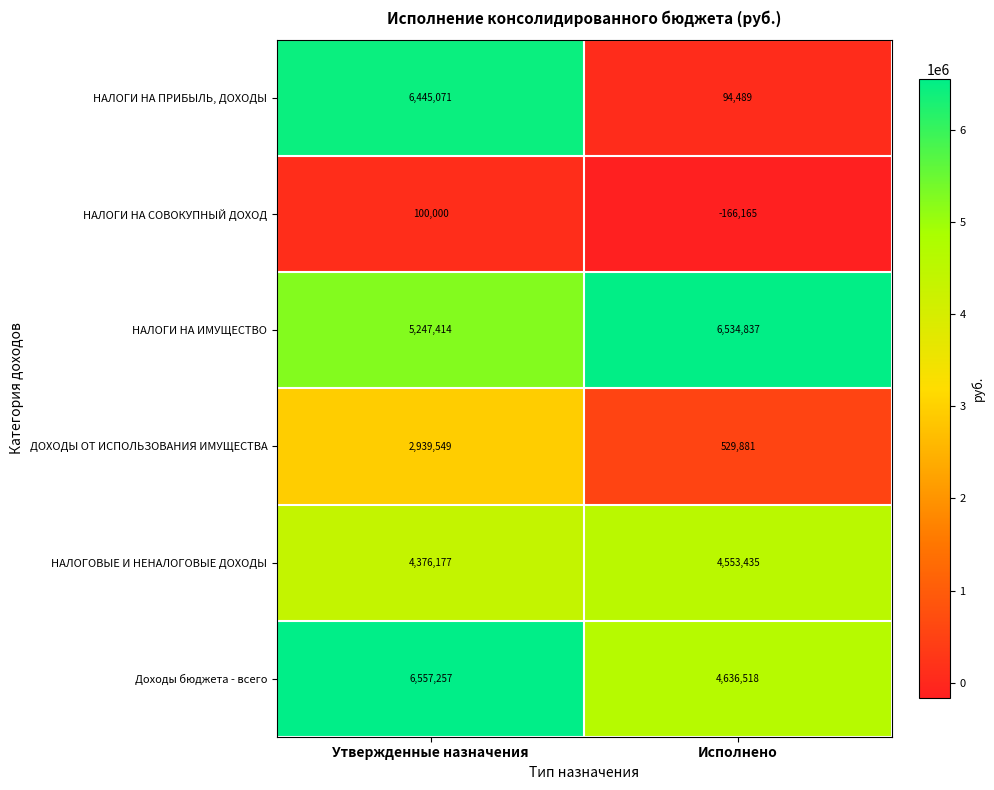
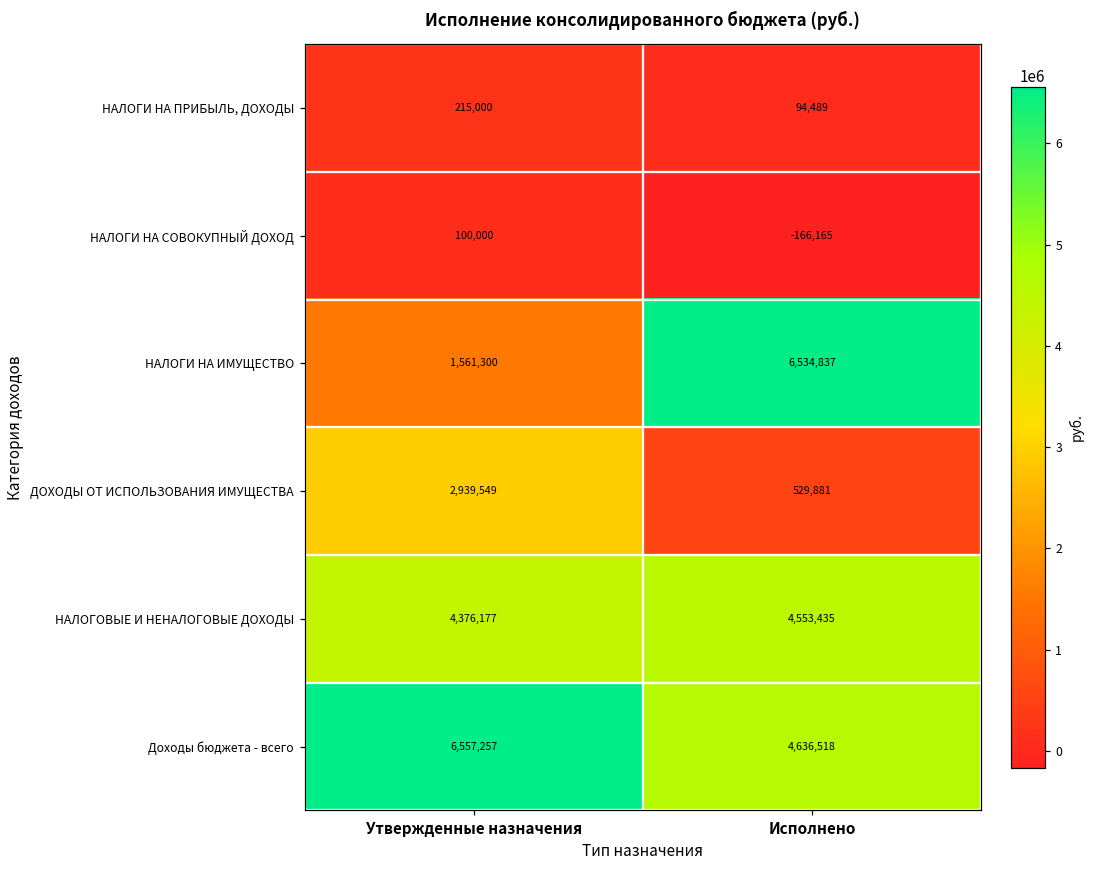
  {
    "НАЛОГИ НА ПРИБЫЛЬ, ДОХОДЫ": {
-     "Утвержденные назначения": "6,445,071",
+     "Утвержденные назначения": "215,000",
      "Исполнено": "94,489"
    },
    "НАЛОГИ НА СОВОКУПНЫЙ ДОХОД": {
      "Утвержденные назначения": "100,000",
      "Исполнено": "-166,165"
    },
    "НАЛОГИ НА ИМУЩЕСТВО": {
-     "Утвержденные назначения": "5,247,414",
+     "Утвержденные назначения": "1,561,300",
      "Исполнено": "6,534,837"
    },
    "ДОХОДЫ ОТ ИСПОЛЬЗОВАНИЯ ИМУЩЕСТВА": {
      "Утвержденные назначения": "2,939,549",
      "Исполнено": "529,881"
    },
    "НАЛОГОВЫЕ И НЕНАЛОГОВЫЕ ДОХОДЫ": {
      "Утвержденные назначения": "4,376,177",
      "Исполнено": "4,553,435"
    },
    "Доходы бюджета - всего": {
      "Утвержденные назначения": "6,557,257",
      "Исполнено": "4,636,518"
    }
  }
